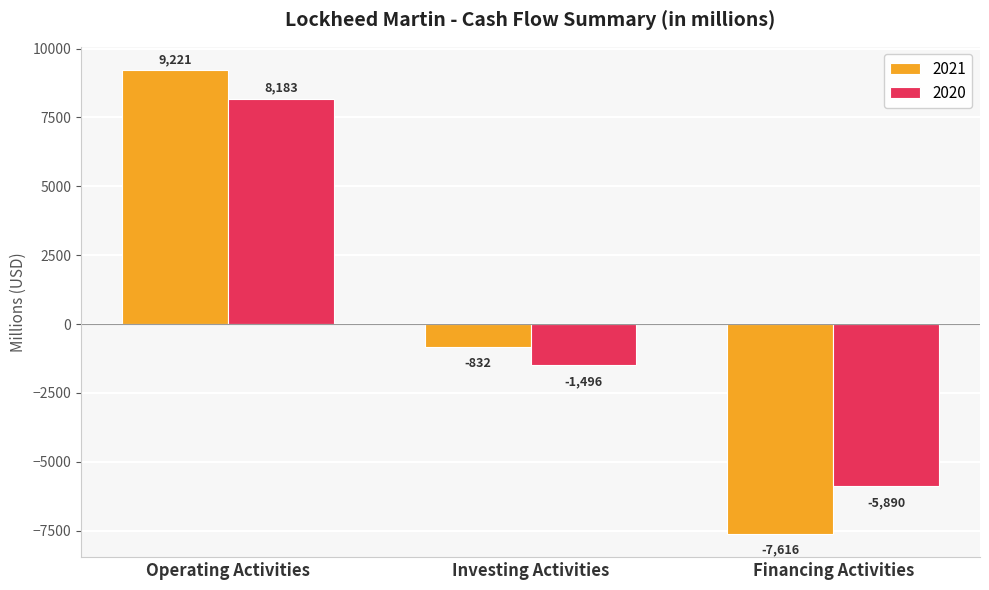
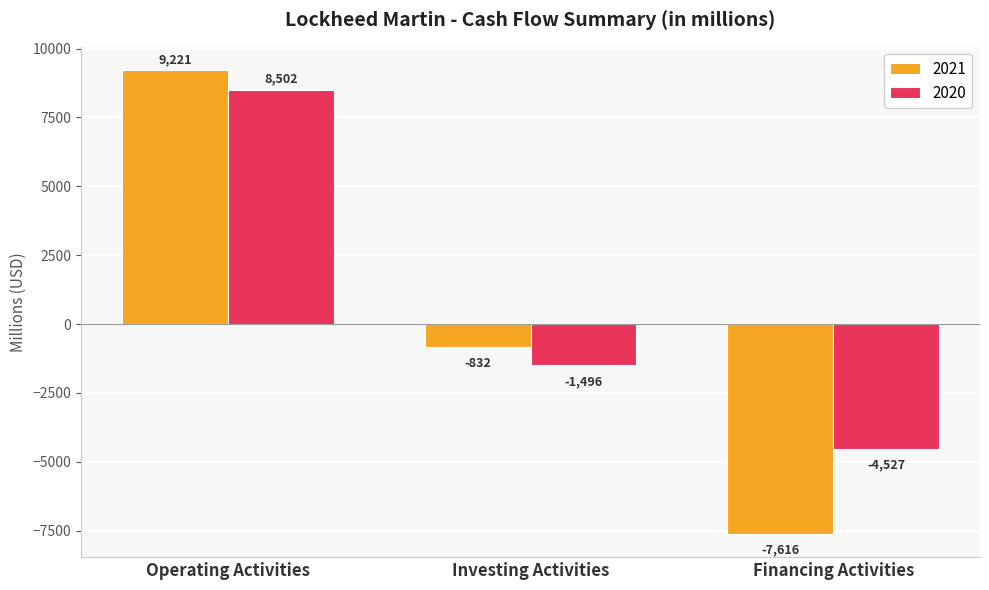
  {
    "2021": {
      "Operating Activities": "9,221",
      "Investing Activities": "-832",
      "Financing Activities": "-7,616"
    },
    "2020": {
-     "Operating Activities": "8,183",
+     "Operating Activities": "8,502",
      "Investing Activities": "-1,496",
-     "Financing Activities": "-5,890"
+     "Financing Activities": "-4,527"
    }
  }
